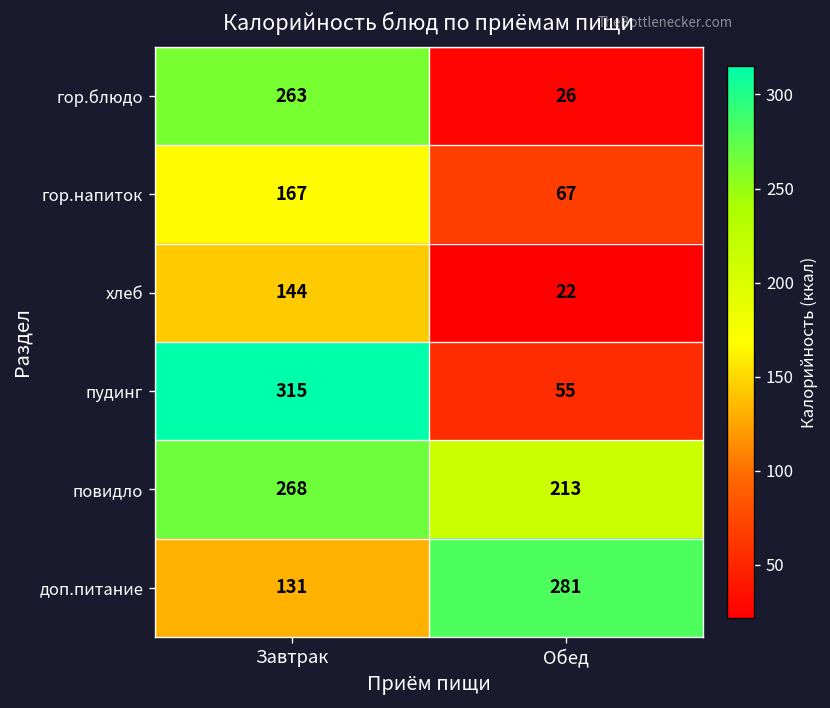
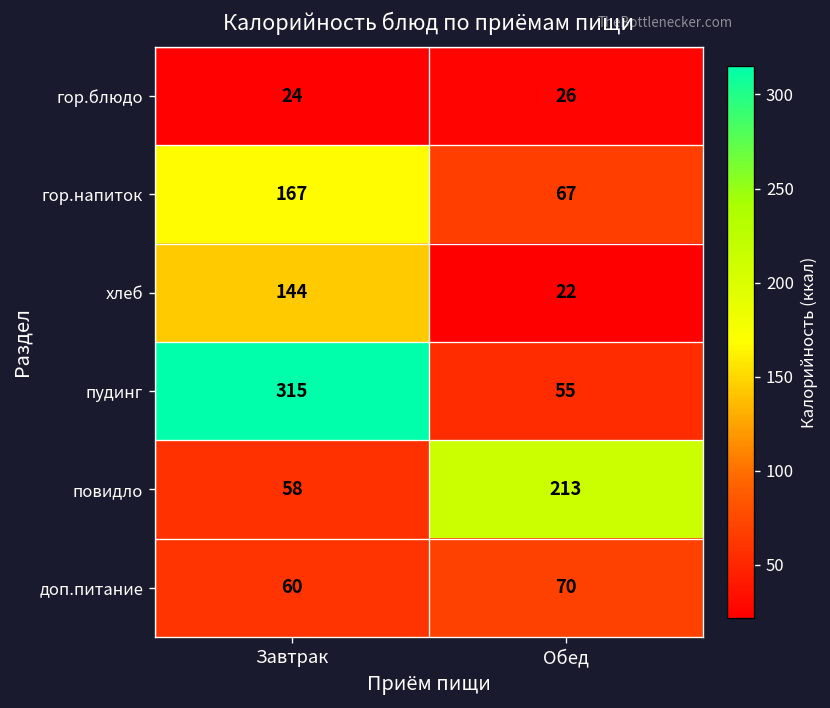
  {
    "гор.блюдо": {
-     "Завтрак": 263,
+     "Завтрак": 24,
      "Обед": 26
    },
    "гор.напиток": {
      "Завтрак": 167,
      "Обед": 67
    },
    "хлеб": {
      "Завтрак": 144,
      "Обед": 22
    },
    "пудинг": {
      "Завтрак": 315,
      "Обед": 55
    },
    "повидло": {
-     "Завтрак": 268,
+     "Завтрак": 58,
      "Обед": 213
    },
    "доп.питание": {
-     "Завтрак": 131,
-     "Обед": 281
+     "Завтрак": 60,
+     "Обед": 70
    }
  }
